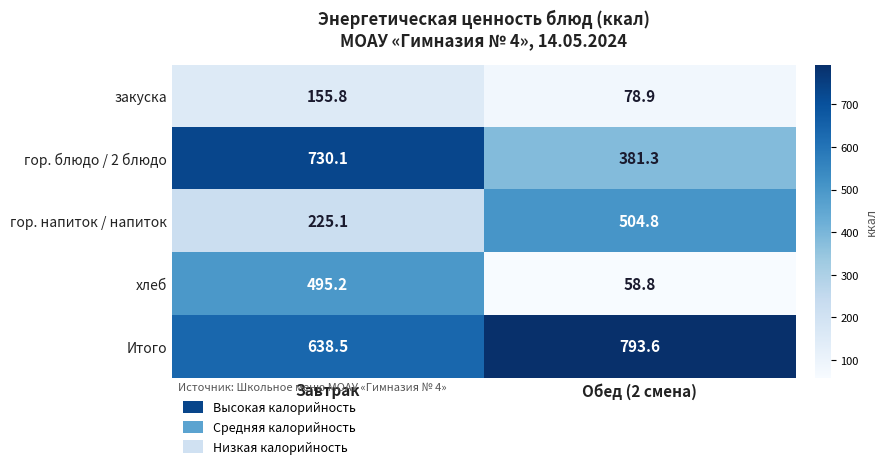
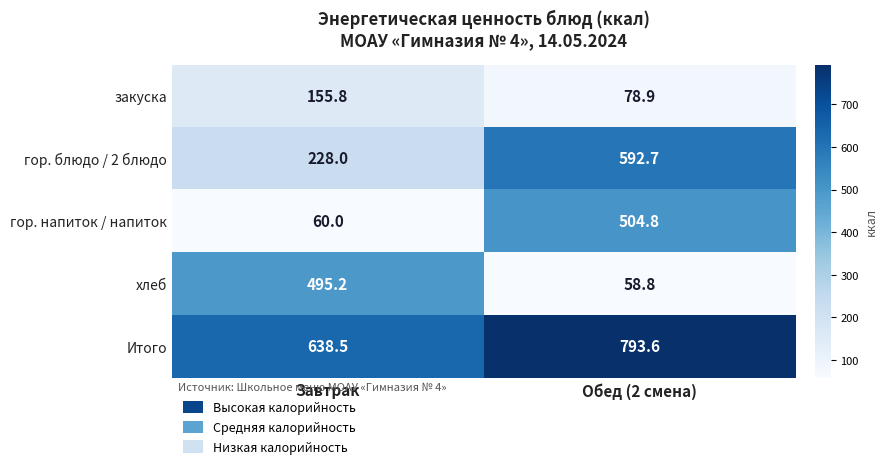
  {
    "закуска": {
      "Завтрак": 155.8,
      "Обед (2 смена)": 78.9
    },
    "гор. блюдо / 2 блюдо": {
-     "Завтрак": 730.1,
-     "Обед (2 смена)": 381.3
+     "Завтрак": 228.0,
+     "Обед (2 смена)": 592.7
    },
    "гор. напиток / напиток": {
-     "Завтрак": 225.1,
+     "Завтрак": 60.0,
      "Обед (2 смена)": 504.8
    },
    "хлеб": {
      "Завтрак": 495.2,
      "Обед (2 смена)": 58.8
    },
    "Итого": {
      "Завтрак": 638.5,
      "Обед (2 смена)": 793.6
    }
  }
